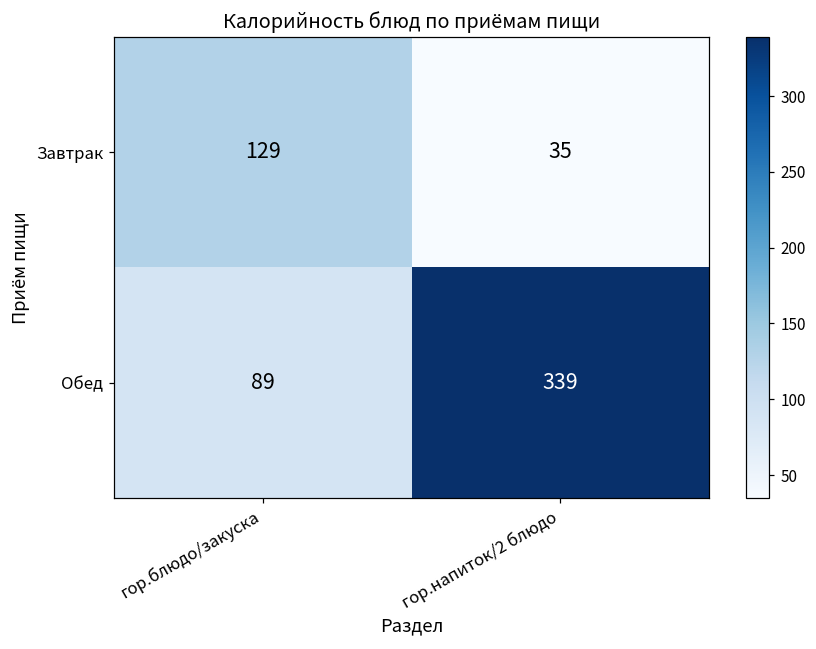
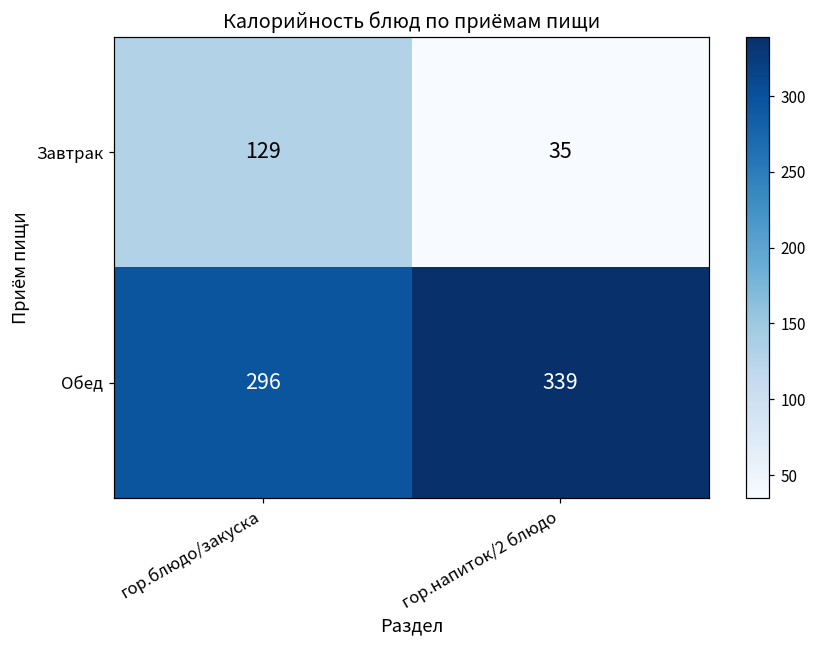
  {
    "Завтрак": {
      "гор.блюдо/закуска": 129,
      "гор.напиток/2 блюдо": 35
    },
    "Обед": {
-     "гор.блюдо/закуска": 89,
+     "гор.блюдо/закуска": 296,
      "гор.напиток/2 блюдо": 339
    }
  }
